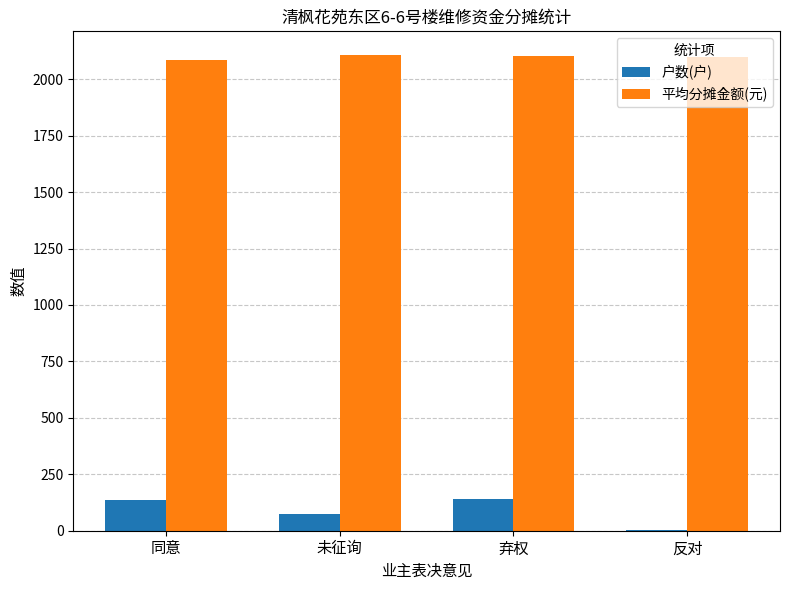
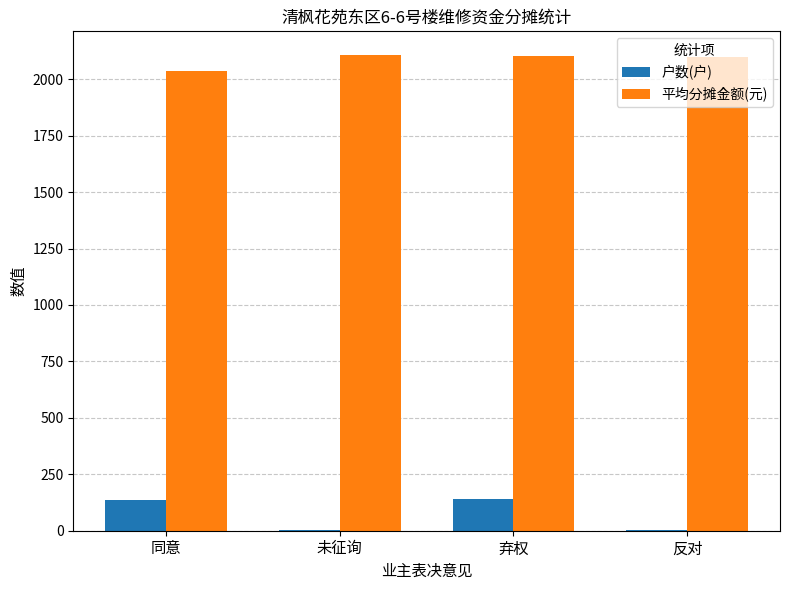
  {
    "户数(户)": {
      "同意": 140,
-     "未征询": 70,
+     "未征询": 10,
      "弃权": 140
    },
    "平均分摊金额(元)": {
-     "同意": 2090,
+     "同意": 2040,
      "未征询": 2110,
      "弃权": 2100
    }
  }
